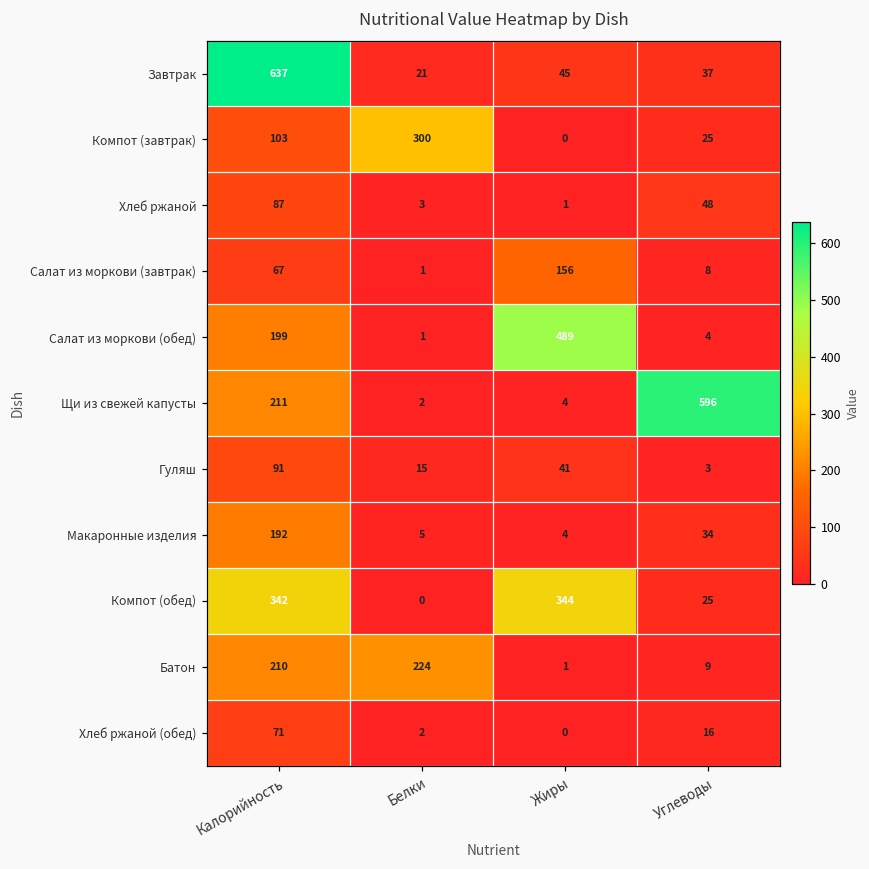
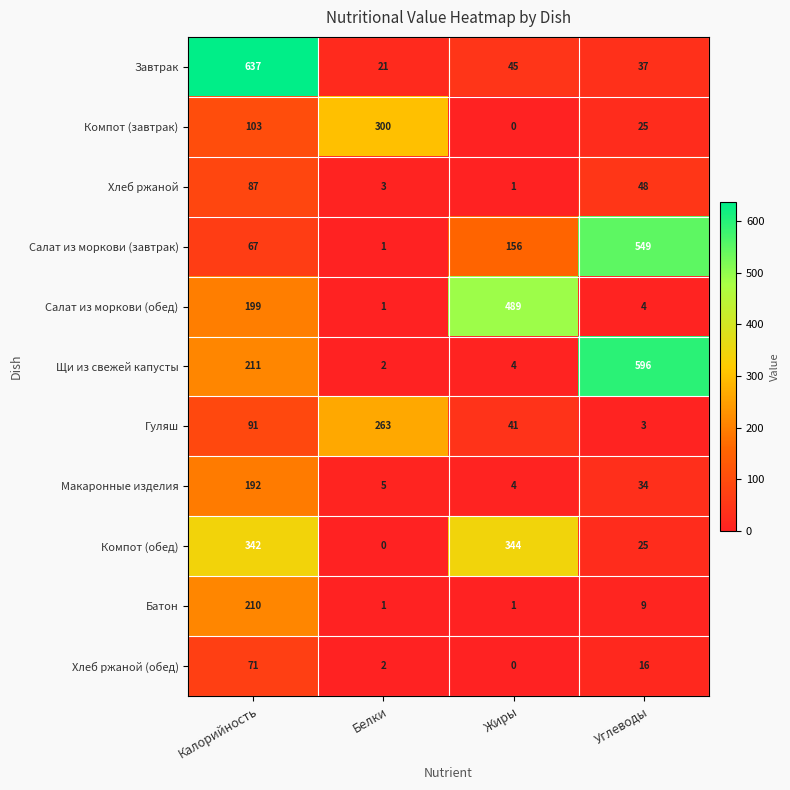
  {
    "Завтрак": {
      "Калорийность": 637,
      "Белки": 21,
      "Жиры": 45,
      "Углеводы": 37
    },
    "Компот (завтрак)": {
      "Калорийность": 103,
      "Белки": 300,
      "Жиры": 0,
      "Углеводы": 25
    },
    "Хлеб ржаной": {
      "Калорийность": 87,
      "Белки": 3,
      "Жиры": 1,
      "Углеводы": 48
    },
    "Салат из моркови (завтрак)": {
      "Калорийность": 67,
      "Белки": 1,
      "Жиры": 156,
-     "Углеводы": 8
+     "Углеводы": 549
    },
    "Салат из моркови (обед)": {
      "Калорийность": 199,
      "Белки": 1,
      "Жиры": 489,
      "Углеводы": 4
    },
    "Щи из свежей капусты": {
      "Калорийность": 211,
      "Белки": 2,
      "Жиры": 4,
      "Углеводы": 596
    },
    "Гуляш": {
      "Калорийность": 91,
-     "Белки": 15,
+     "Белки": 263,
      "Жиры": 41,
      "Углеводы": 3
    },
    "Макаронные изделия": {
      "Калорийность": 192,
      "Белки": 5,
      "Жиры": 4,
      "Углеводы": 34
    },
    "Компот (обед)": {
      "Калорийность": 342,
      "Белки": 0,
      "Жиры": 344,
      "Углеводы": 25
    },
    "Батон": {
      "Калорийность": 210,
-     "Белки": 224,
+     "Белки": 1,
      "Жиры": 1,
      "Углеводы": 9
    },
    "Хлеб ржаной (обед)": {
      "Калорийность": 71,
      "Белки": 2,
      "Жиры": 0,
      "Углеводы": 16
    }
  }
